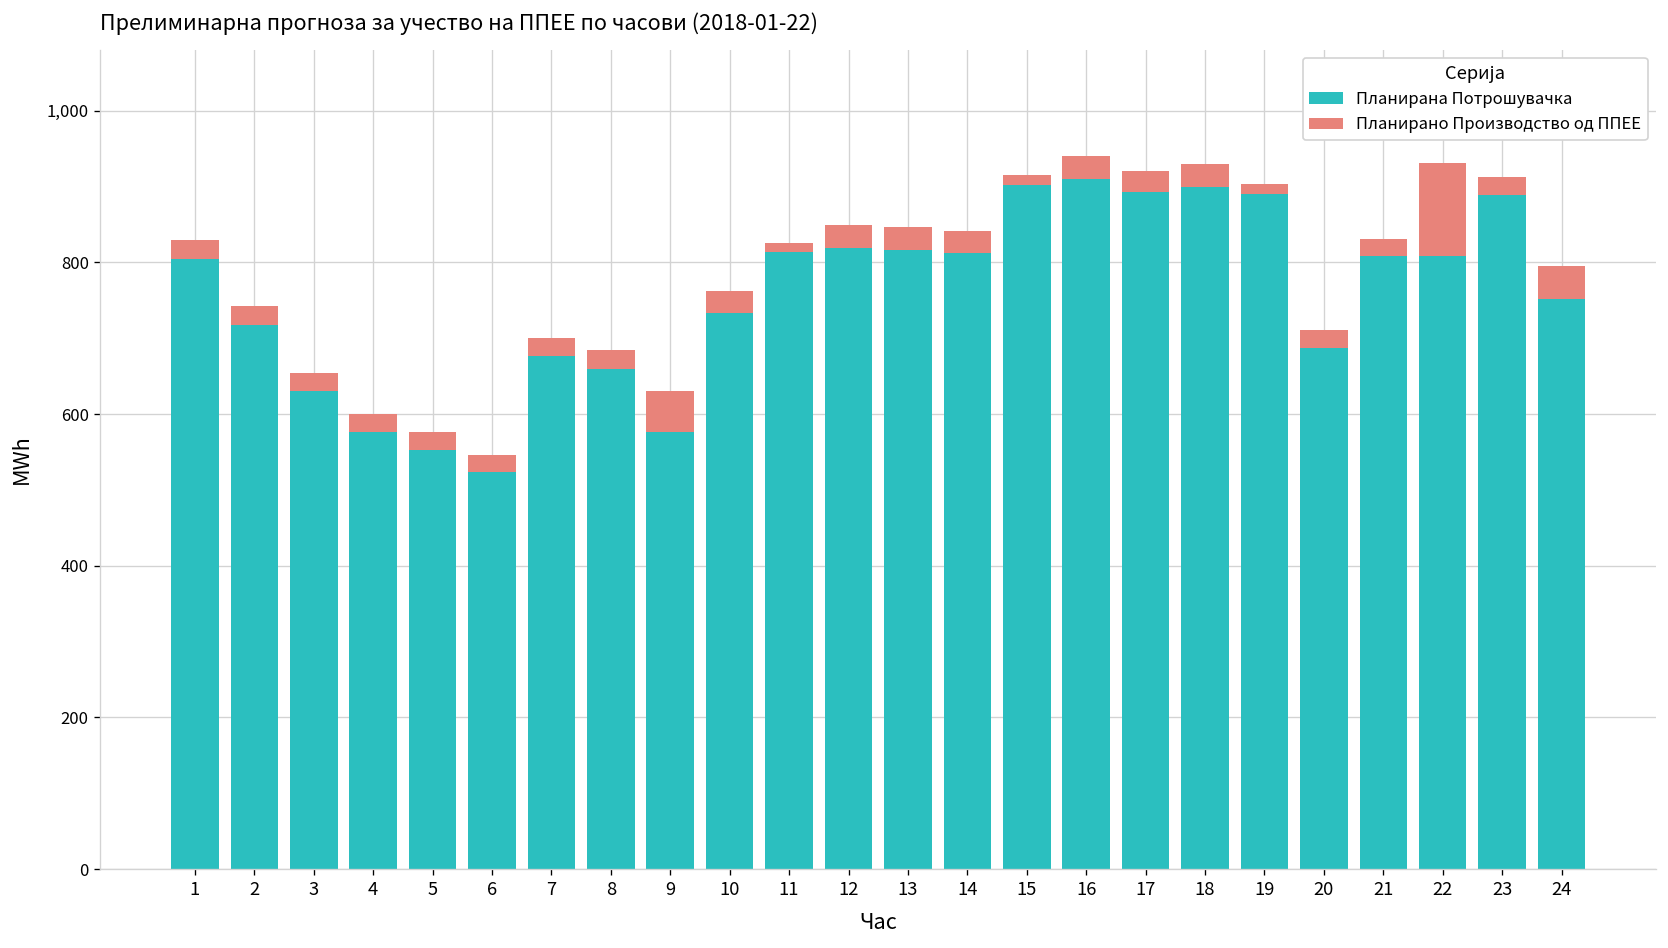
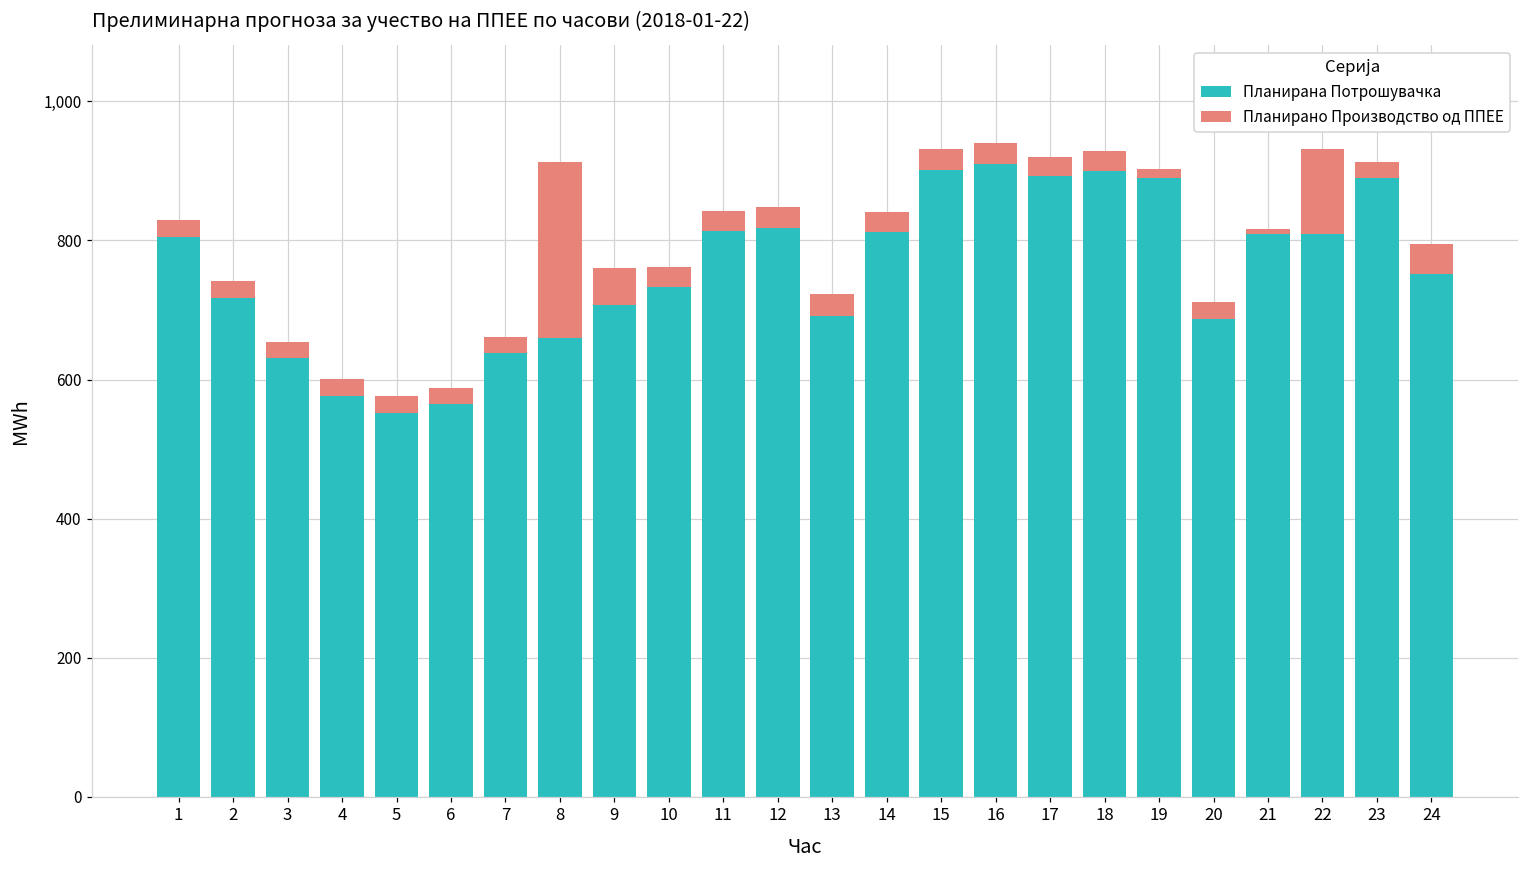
  {
    "Планирана Потрошувачка": {
      "1": 800,
      "2": 720,
      "3": 630,
      "4": 580,
      "5": 550,
-     "6": 520,
-     "7": 680,
+     "6": 570,
+     "7": 640,
      "8": 660,
-     "9": 580,
+     "9": 710,
      "10": 730,
      "11": 810,
      "12": 820,
-     "13": 820,
+     "13": 690,
      "14": 810,
      "15": 900,
      "16": 910,
      "17": 890,
      "18": 900,
      "19": 890,
      "20": 690,
      "21": 810,
      "22": 810,
      "23": 890,
      "24": 750
    },
    "Планирано Производство од ППЕЕ": {
      "1": 30,
      "2": 20,
      "3": 20,
      "4": 20,
      "5": 20,
      "6": 20,
      "7": 20,
-     "8": 30,
+     "8": 250,
      "9": 50,
      "10": 30,
-     "11": 10,
+     "11": 30,
      "12": 30,
      "13": 30,
      "14": 30,
-     "15": 10,
+     "15": 30,
      "16": 30,
      "17": 30,
      "18": 30,
      "19": 10,
      "20": 20,
-     "21": 20,
+     "21": 10,
      "22": 120,
      "23": 20,
      "24": 40
    }
  }
